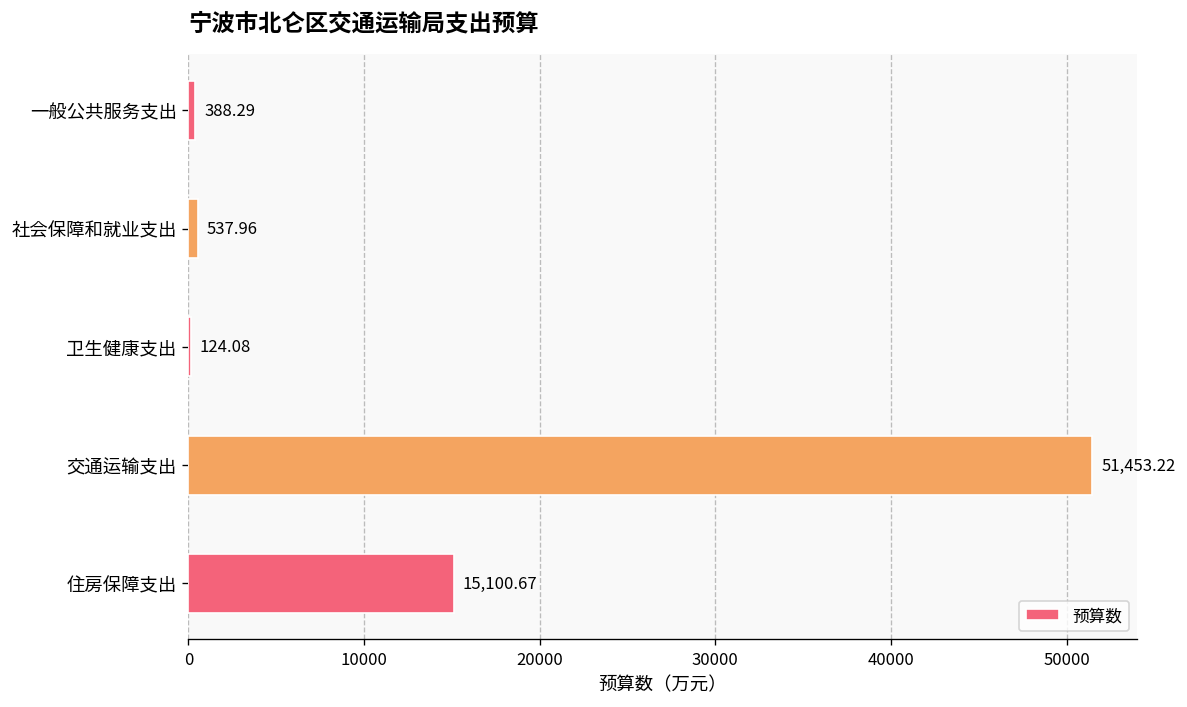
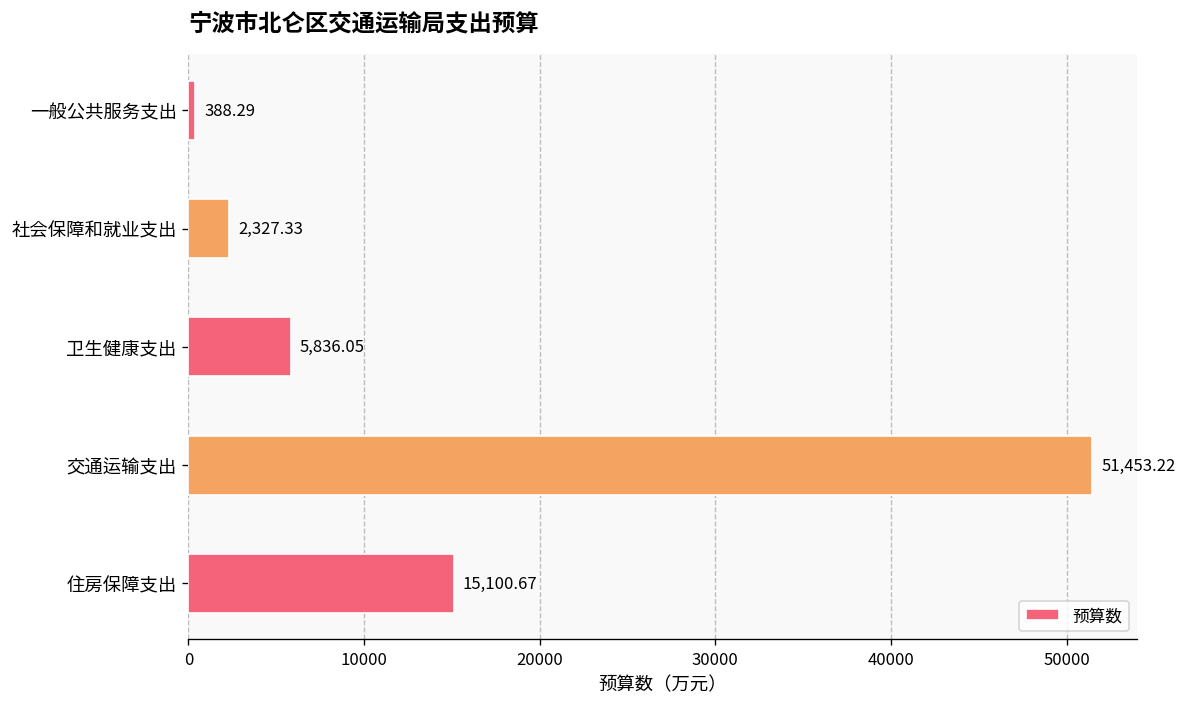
  {
    "一般公共服务支出": "388.29",
-   "社会保障和就业支出": "537.96",
-   "卫生健康支出": "124.08",
+   "社会保障和就业支出": "2,327.33",
+   "卫生健康支出": "5,836.05",
    "交通运输支出": "51,453.22",
    "住房保障支出": "15,100.67"
  }
